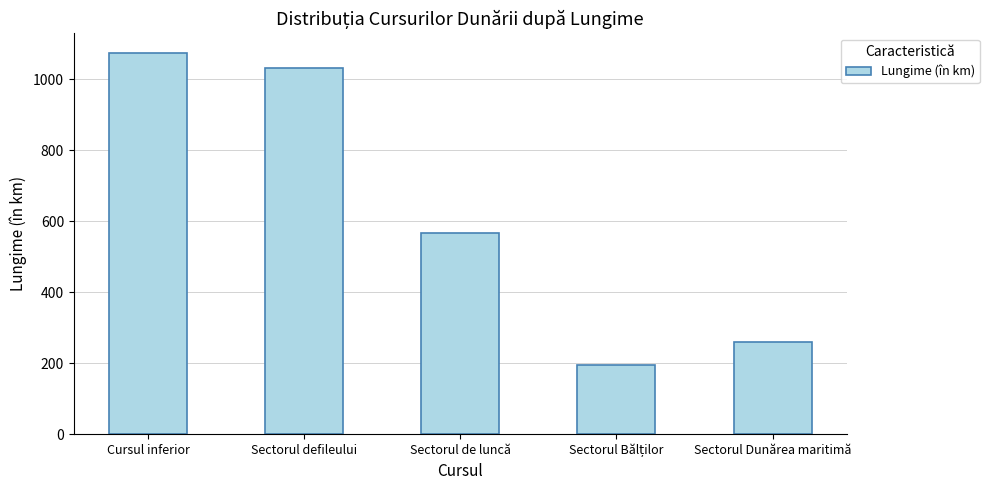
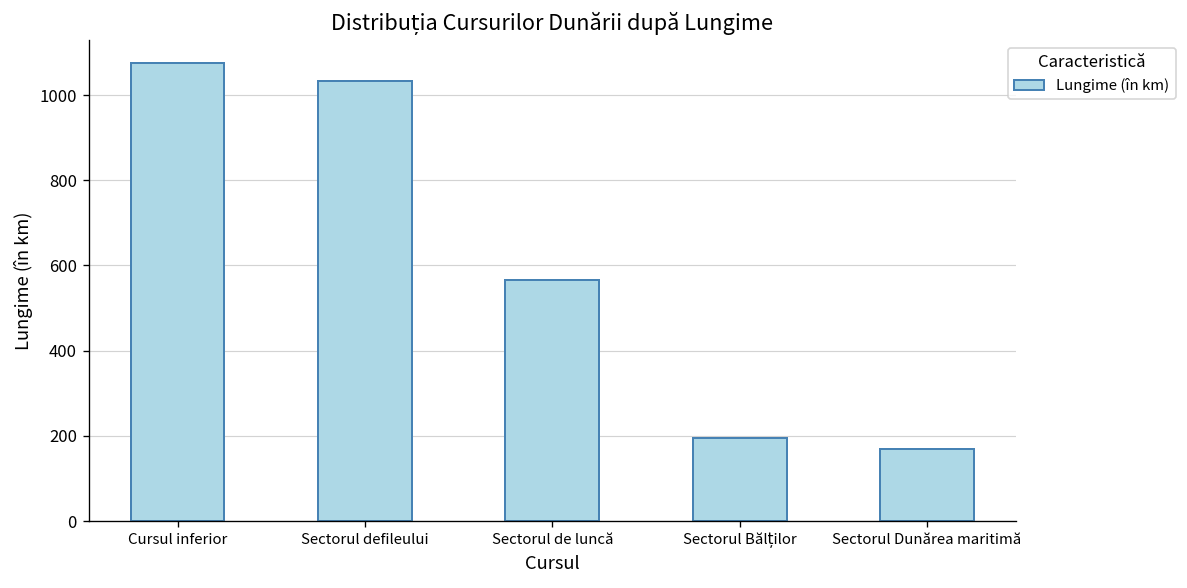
  {
    "Cursul inferior": 1080,
    "Sectorul defileului": 1030,
    "Sectorul de luncă": 570,
    "Sectorul Bălților": 200,
-   "Sectorul Dunărea maritimă": 260
+   "Sectorul Dunărea maritimă": 170
  }
